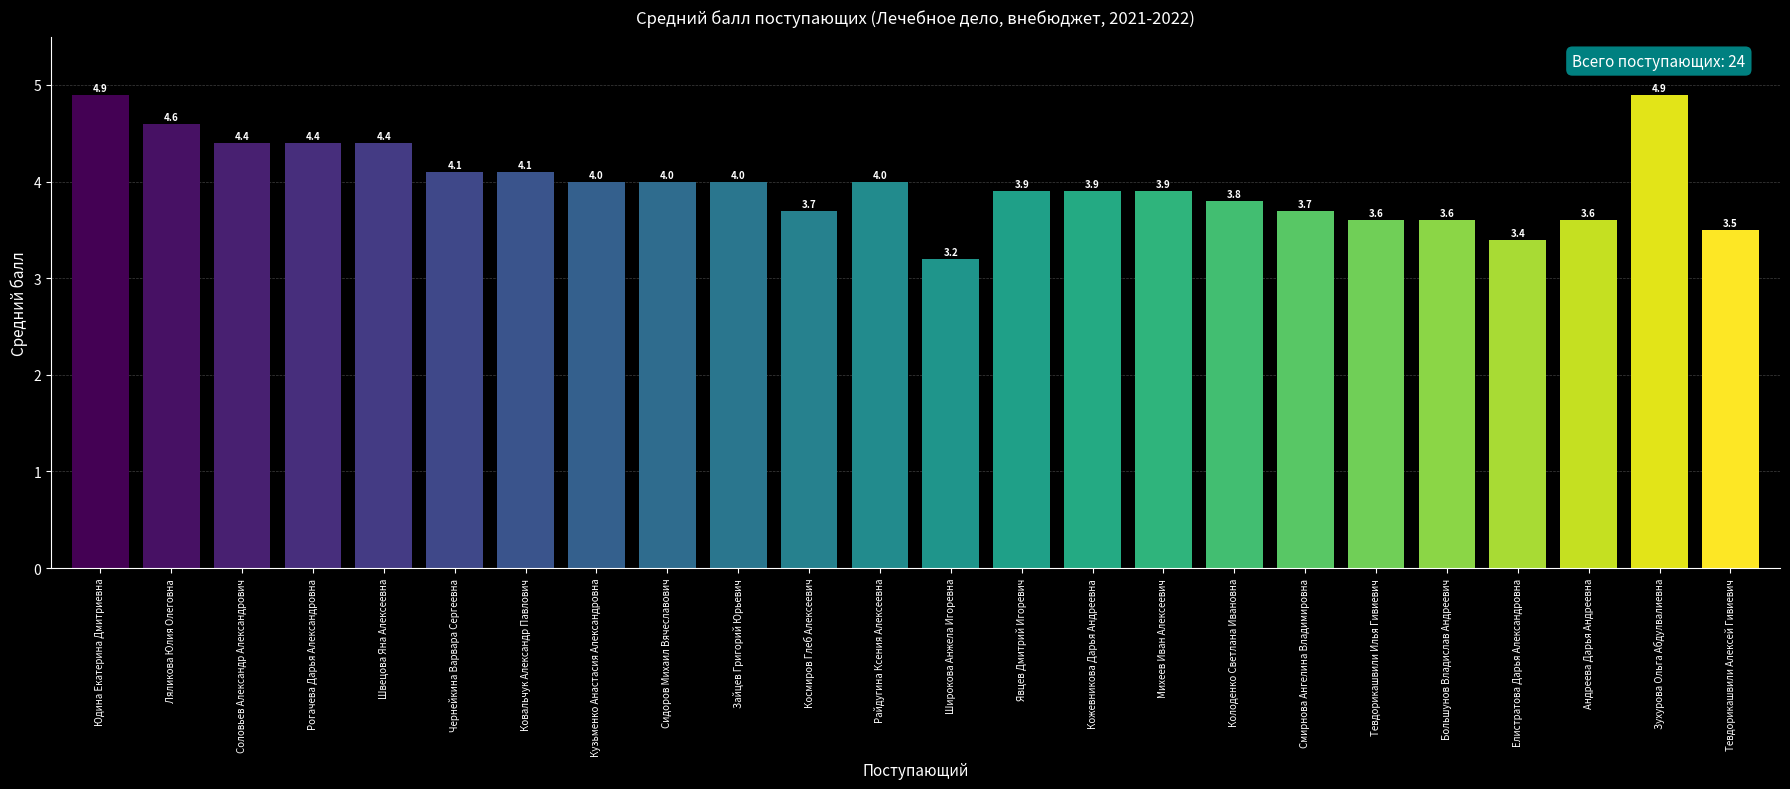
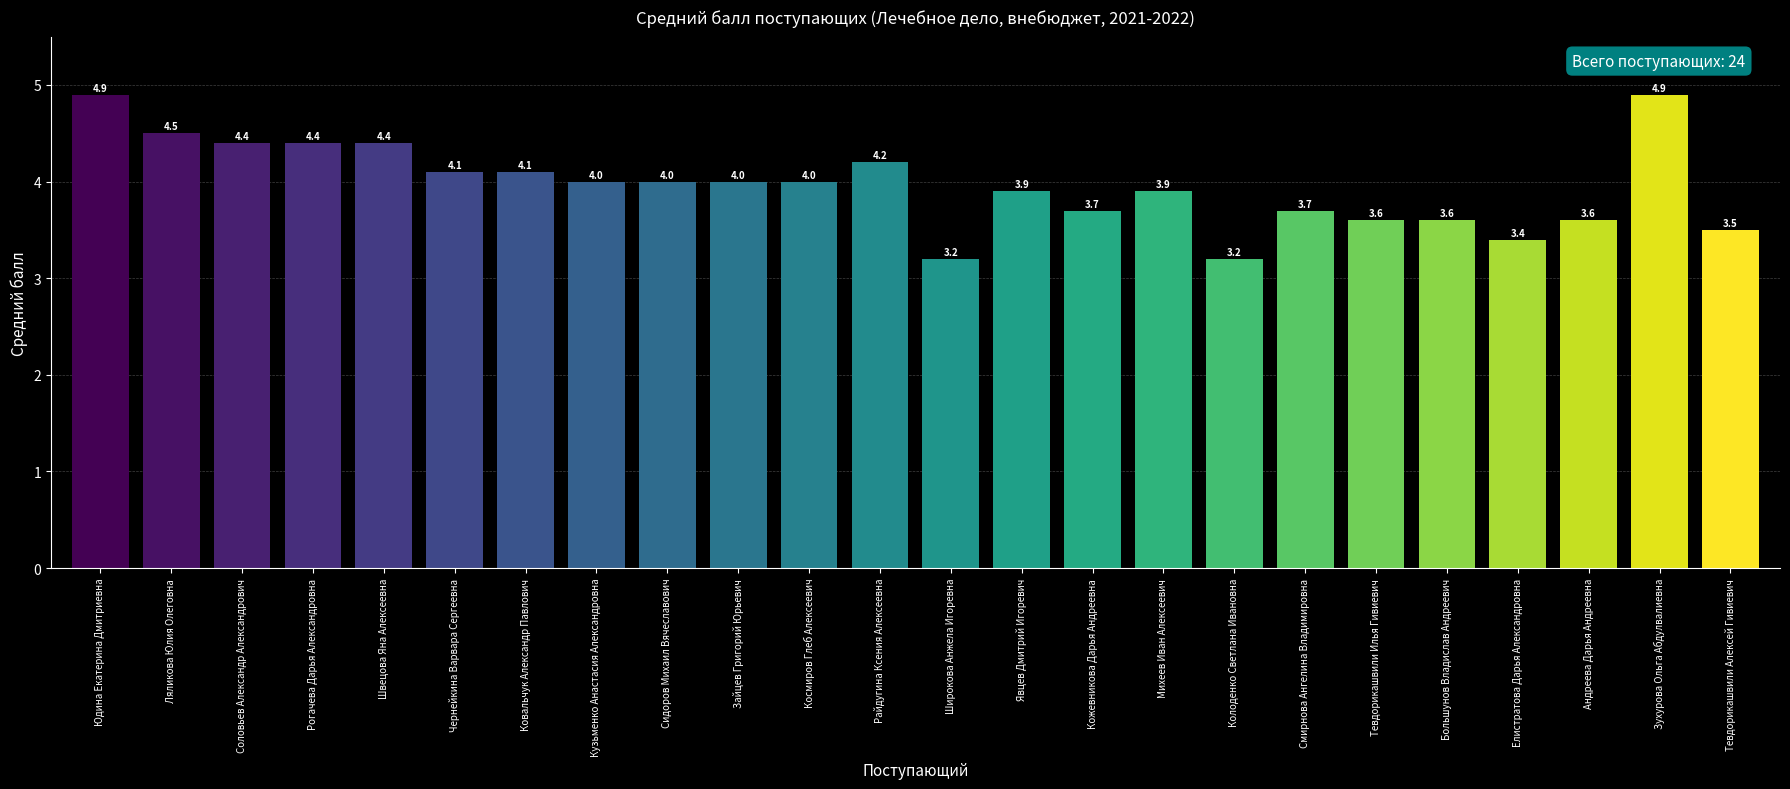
  {
    "Юдина Екатерина Дмитриевна": 4.9,
-   "Ляликова Юлия Олеговна": 4.6,
+   "Ляликова Юлия Олеговна": 4.5,
    "Соловьев Александр Александрович": 4.4,
    "Рогачева Дарья Александровна": 4.4,
    "Швецова Яна Алексеевна": 4.4,
    "Чернейкина Варвара Сергеевна": 4.1,
    "Ковальчук Александр Павлович": 4.1,
    "Кузьменко Анастасия Александровна": 4.0,
    "Сидоров Михаил Вячеславович": 4.0,
    "Зайцев Григорий Юрьевич": 4.0,
-   "Космиров Глеб Алексеевич": 3.7,
-   "Райдугина Ксения Алексеевна": 4.0,
+   "Космиров Глеб Алексеевич": 4.0,
+   "Райдугина Ксения Алексеевна": 4.2,
    "Широкова Анжела Игоревна": 3.2,
    "Явцев Дмитрий Игоревич": 3.9,
-   "Кожевникова Дарья Андреевна": 3.9,
+   "Кожевникова Дарья Андреевна": 3.7,
    "Михеев Иван Алексеевич": 3.9,
-   "Колоденко Светлана Ивановна": 3.8,
+   "Колоденко Светлана Ивановна": 3.2,
    "Смирнова Ангелина Владимировна": 3.7,
    "Тевдорикашвили Илья Гивиевич": 3.6,
    "Большунов Владислав Андреевич": 3.6,
    "Елистратова Дарья Александровна": 3.4,
    "Андреева Дарья Андреевна": 3.6,
    "Зухурова Ольга Абдулвалиевна": 4.9,
    "Тевдорикашвили Алексей Гивиевич": 3.5
  }
